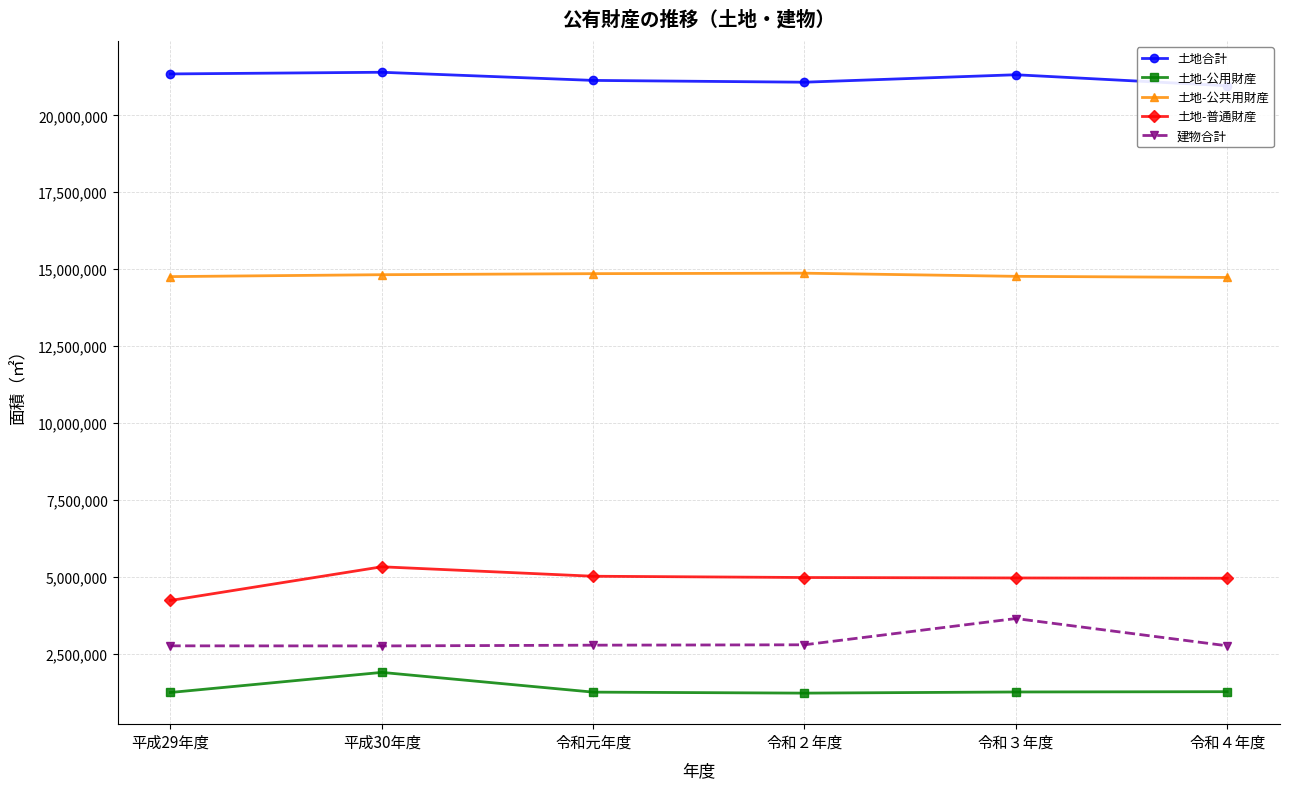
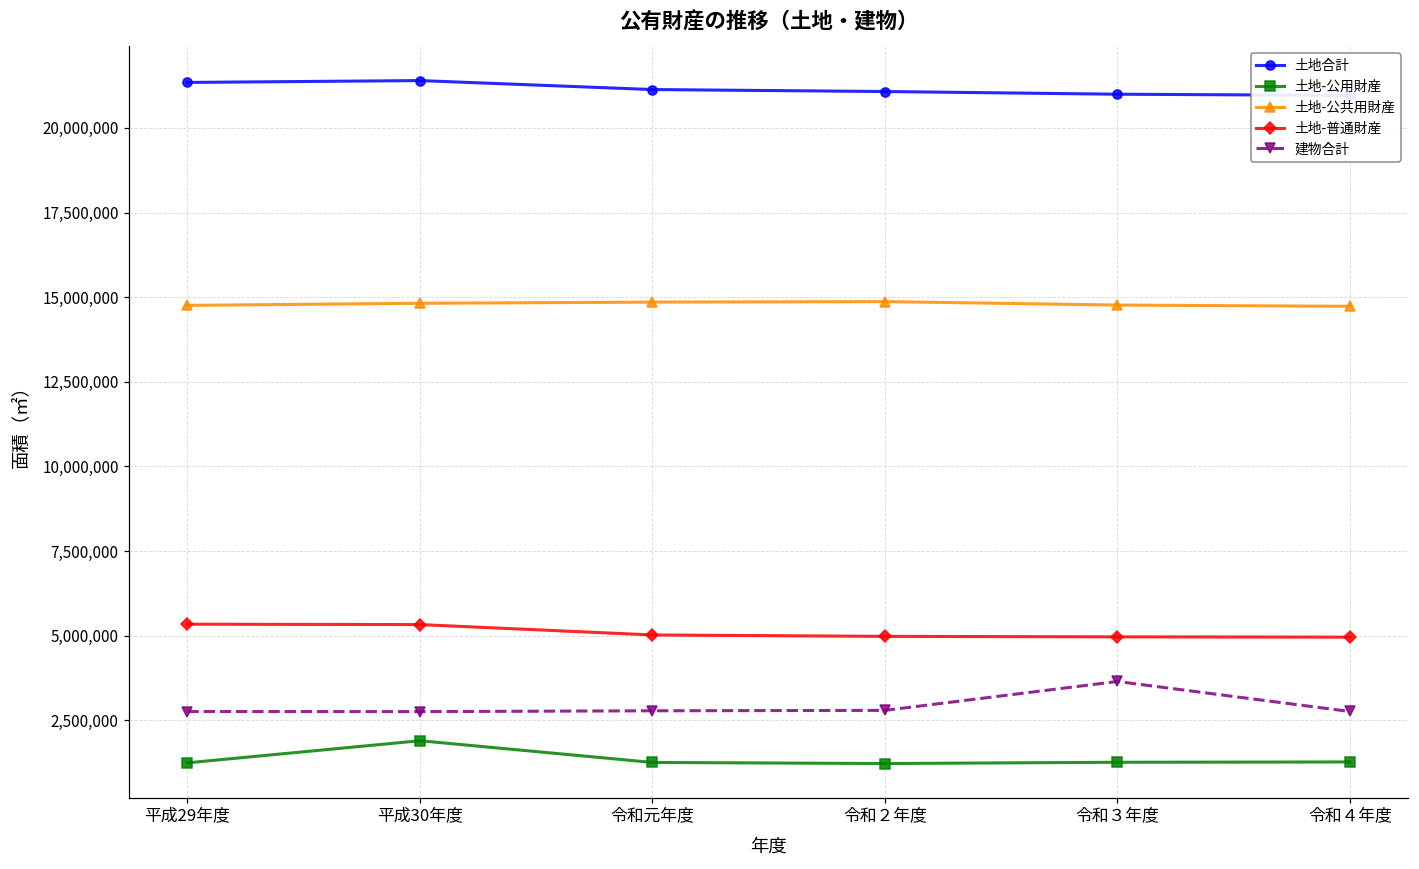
  {
    "土地合計": {
      "平成29年度": "21,300,000",
      "平成30年度": "21,400,000",
      "令和元年度": "21,100,000",
      "令和２年度": "21,100,000",
-     "令和３年度": "21,300,000"
+     "令和３年度": "21,000,000"
    },
    "土地-公用財産": {
      "平成29年度": "1,200,000",
      "平成30年度": "1,900,000",
      "令和元年度": "1,300,000",
      "令和２年度": "1,200,000",
      "令和３年度": "1,300,000",
      "令和４年度": "1,300,000"
    },
    "土地-公共用財産": {
      "平成29年度": "14,800,000",
      "平成30年度": "14,800,000",
      "令和元年度": "14,900,000",
      "令和２年度": "14,900,000",
      "令和３年度": "14,800,000",
      "令和４年度": "14,700,000"
    },
    "土地-普通財産": {
-     "平成29年度": "4,200,000",
+     "平成29年度": "5,300,000",
      "平成30年度": "5,300,000",
      "令和元年度": "5,000,000",
      "令和２年度": "5,000,000",
      "令和３年度": "5,000,000",
      "令和４年度": "5,000,000"
    },
    "建物合計": {
      "平成29年度": "2,800,000",
      "平成30年度": "2,800,000",
      "令和元年度": "2,800,000",
      "令和２年度": "2,800,000",
      "令和３年度": "3,600,000",
      "令和４年度": "2,800,000"
    }
  }
